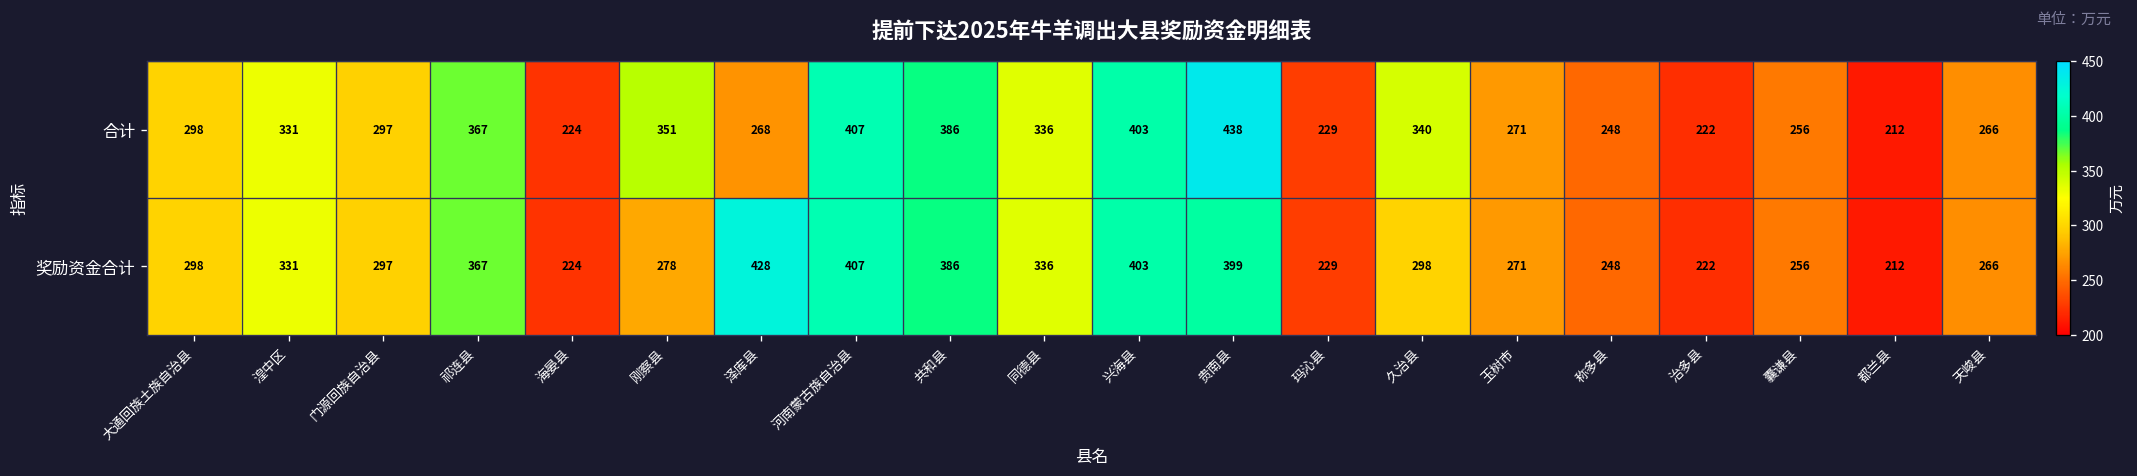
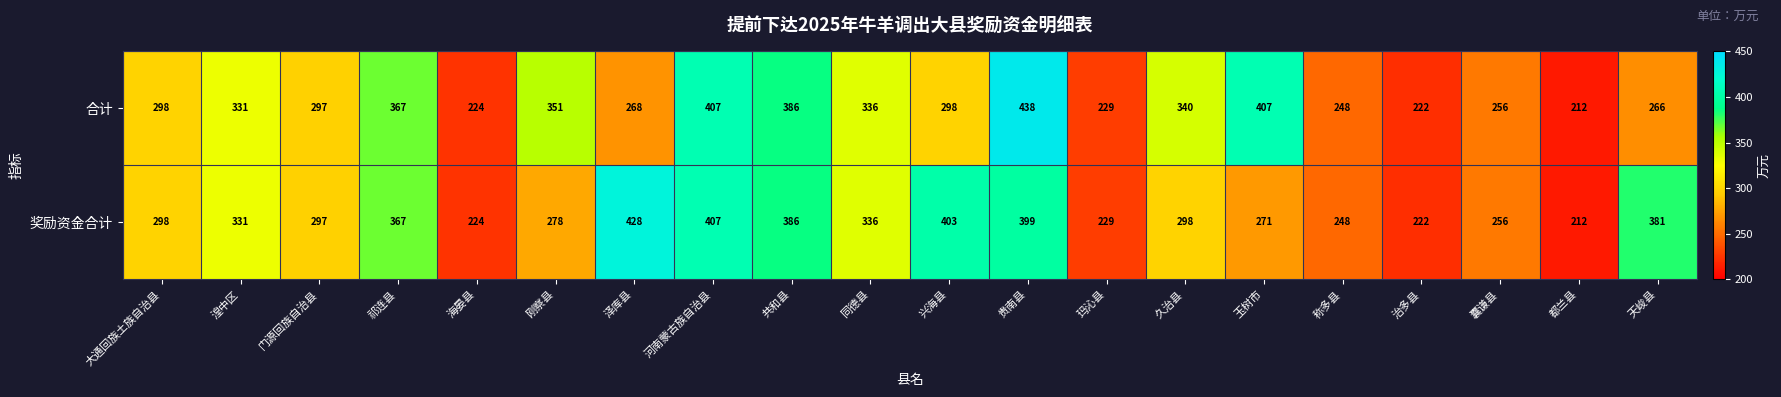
  {
    "合计": {
      "大通回族土族自治县": 298,
      "湟中区": 331,
      "门源回族自治县": 297,
      "祁连县": 367,
      "海晏县": 224,
      "刚察县": 351,
      "泽库县": 268,
      "河南蒙古族自治县": 407,
      "共和县": 386,
      "同德县": 336,
-     "兴海县": 403,
+     "兴海县": 298,
      "贵南县": 438,
      "玛沁县": 229,
      "久治县": 340,
-     "玉树市": 271,
+     "玉树市": 407,
      "称多县": 248,
      "治多县": 222,
      "囊谦县": 256,
      "都兰县": 212,
      "天峻县": 266
    },
    "奖励资金合计": {
      "大通回族土族自治县": 298,
      "湟中区": 331,
      "门源回族自治县": 297,
      "祁连县": 367,
      "海晏县": 224,
      "刚察县": 278,
      "泽库县": 428,
      "河南蒙古族自治县": 407,
      "共和县": 386,
      "同德县": 336,
      "兴海县": 403,
      "贵南县": 399,
      "玛沁县": 229,
      "久治县": 298,
      "玉树市": 271,
      "称多县": 248,
      "治多县": 222,
      "囊谦县": 256,
      "都兰县": 212,
-     "天峻县": 266
+     "天峻县": 381
    }
  }
